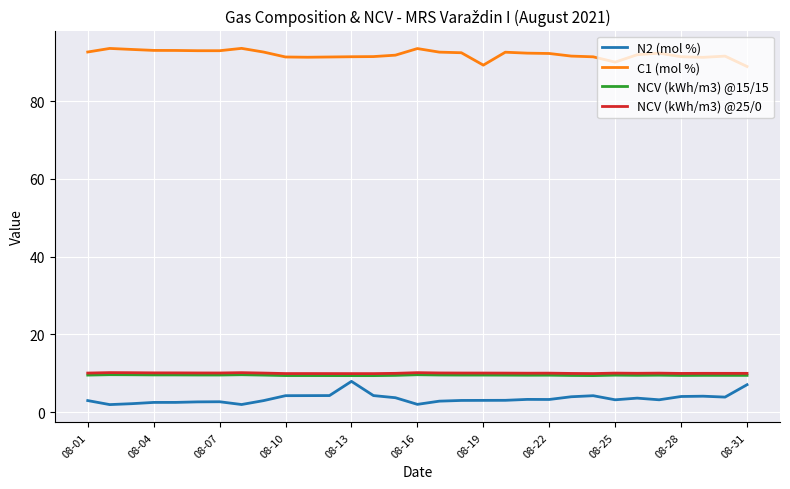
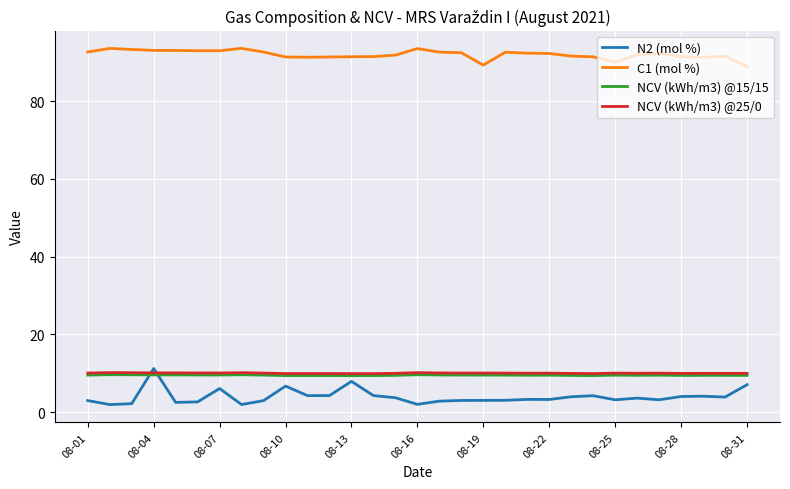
  {
    "N2 (mol %)": {
      "08-01": 3,
-     "08-04": 2,
-     "08-07": 3,
-     "08-10": 4,
+     "08-04": 11,
+     "08-07": 6,
+     "08-10": 7,
      "08-13": 8,
      "08-16": 2,
      "08-19": 3,
      "08-22": 3,
      "08-25": 3,
      "08-28": 4,
      "08-31": 7
    },
    "C1 (mol %)": {
      "08-01": 93,
      "08-04": 93,
      "08-07": 93,
      "08-10": 91,
      "08-13": 91,
      "08-16": 94,
      "08-19": 89,
      "08-22": 92
    }
  }
